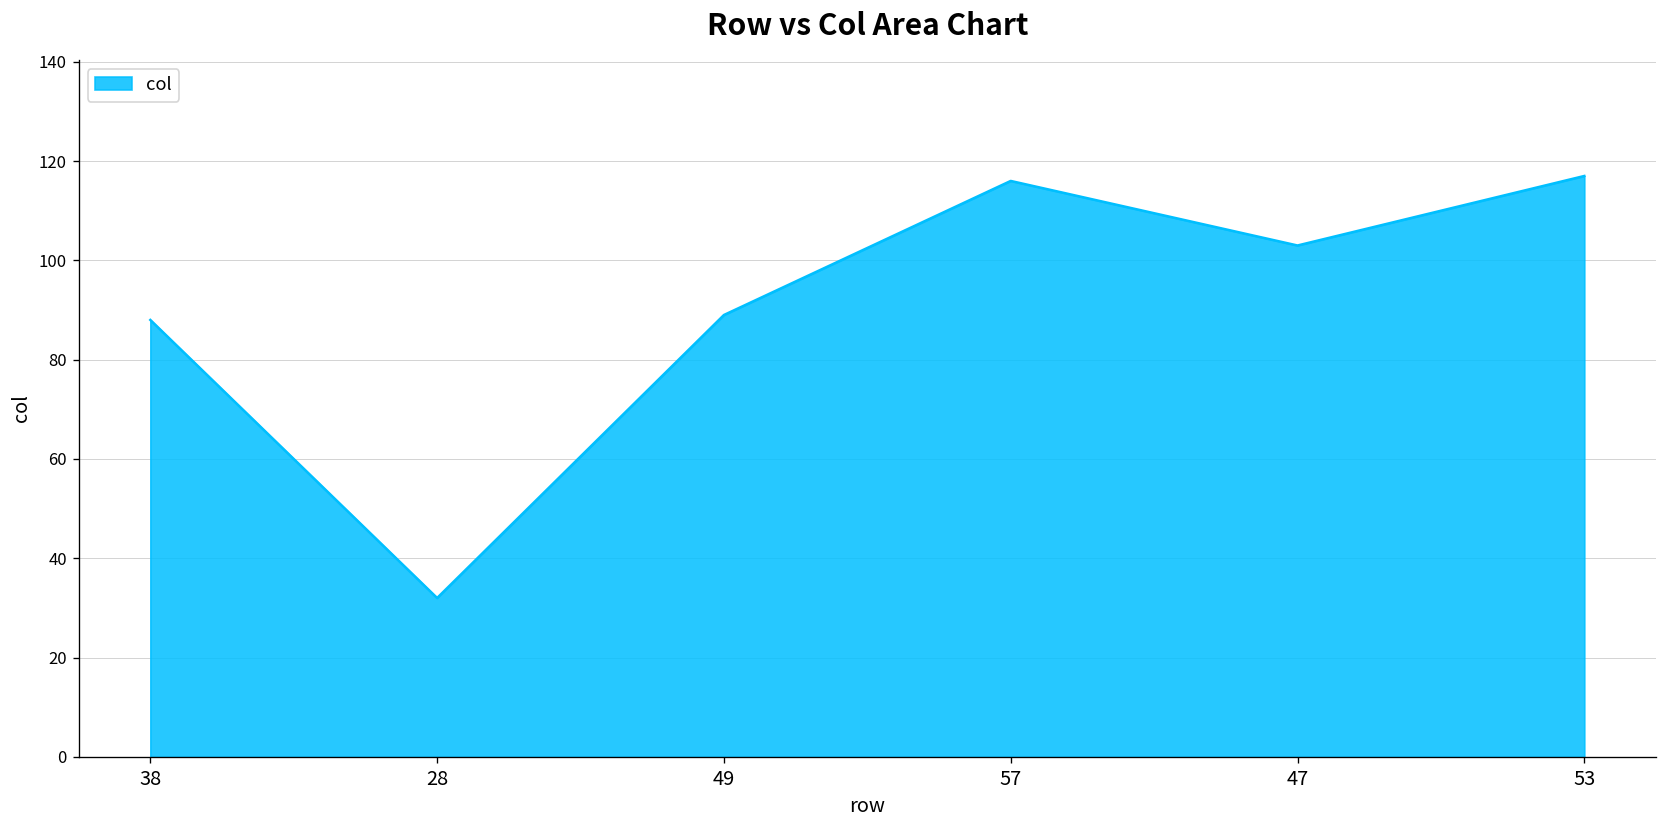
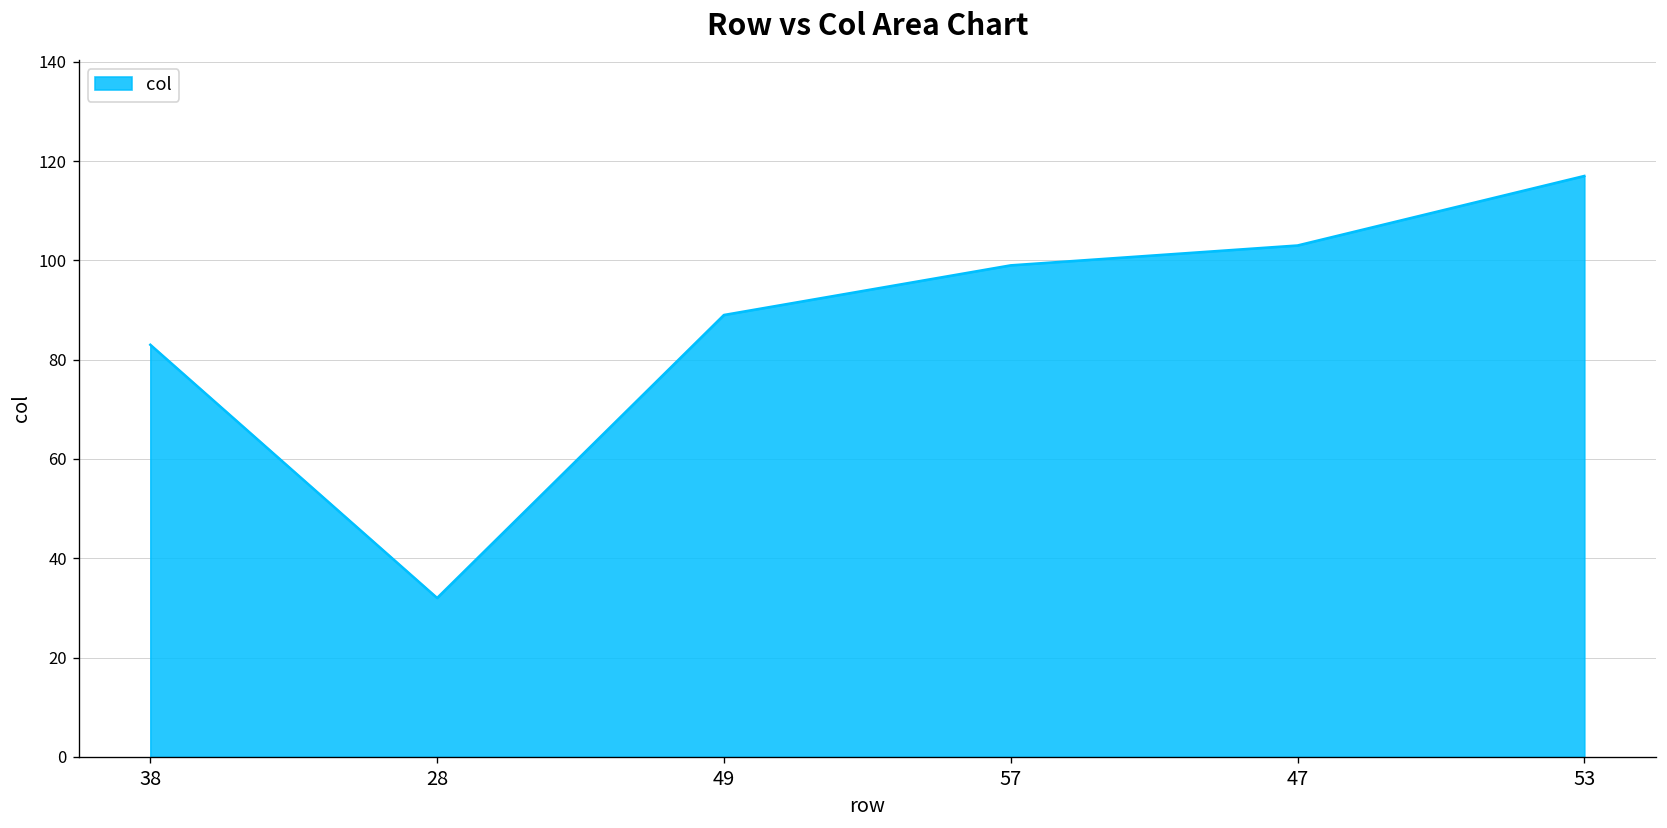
  {
-   "38": 88,
+   "38": 83,
    "28": 32,
    "49": 89,
-   "57": 116,
+   "57": 99,
    "47": 103,
    "53": 117
  }
